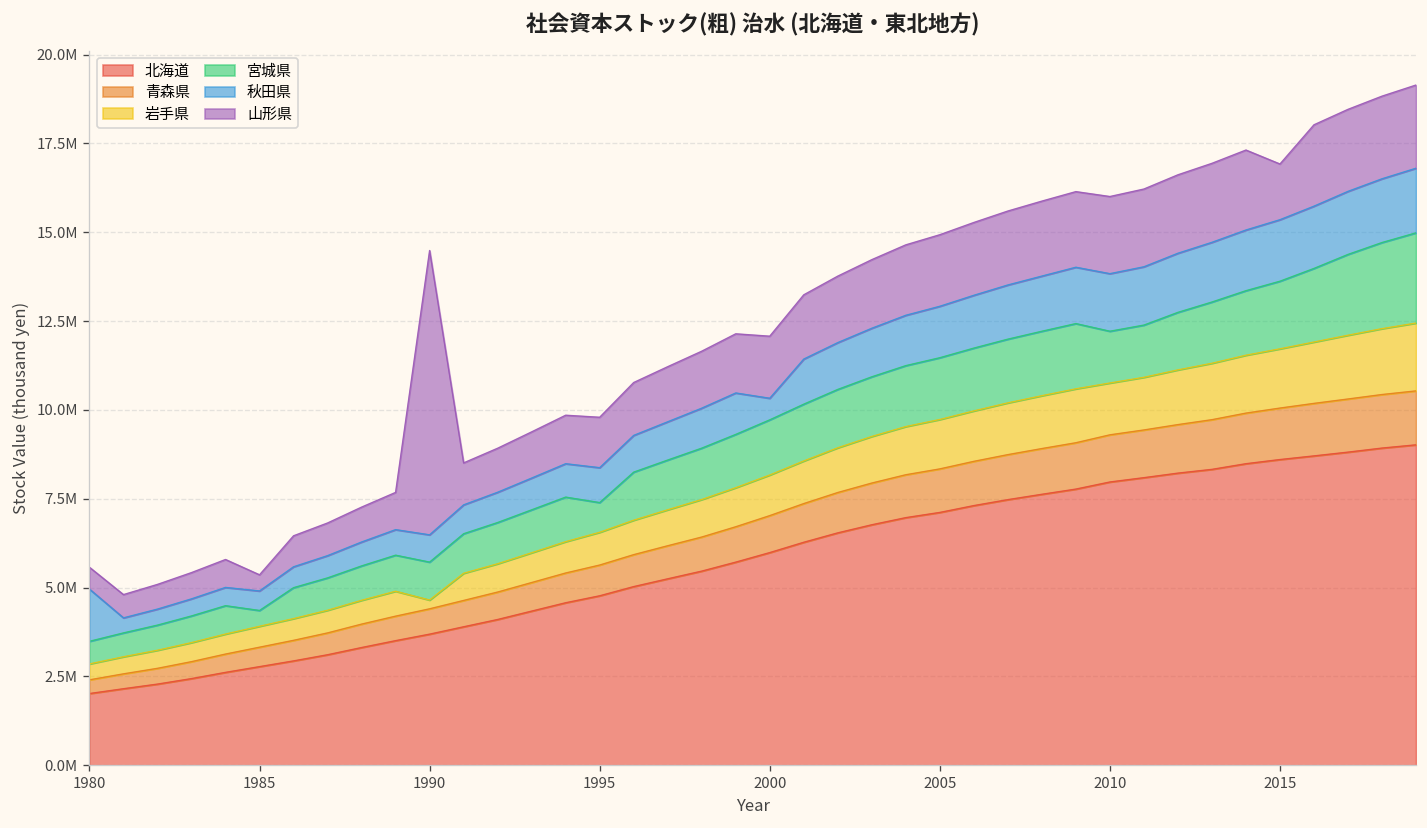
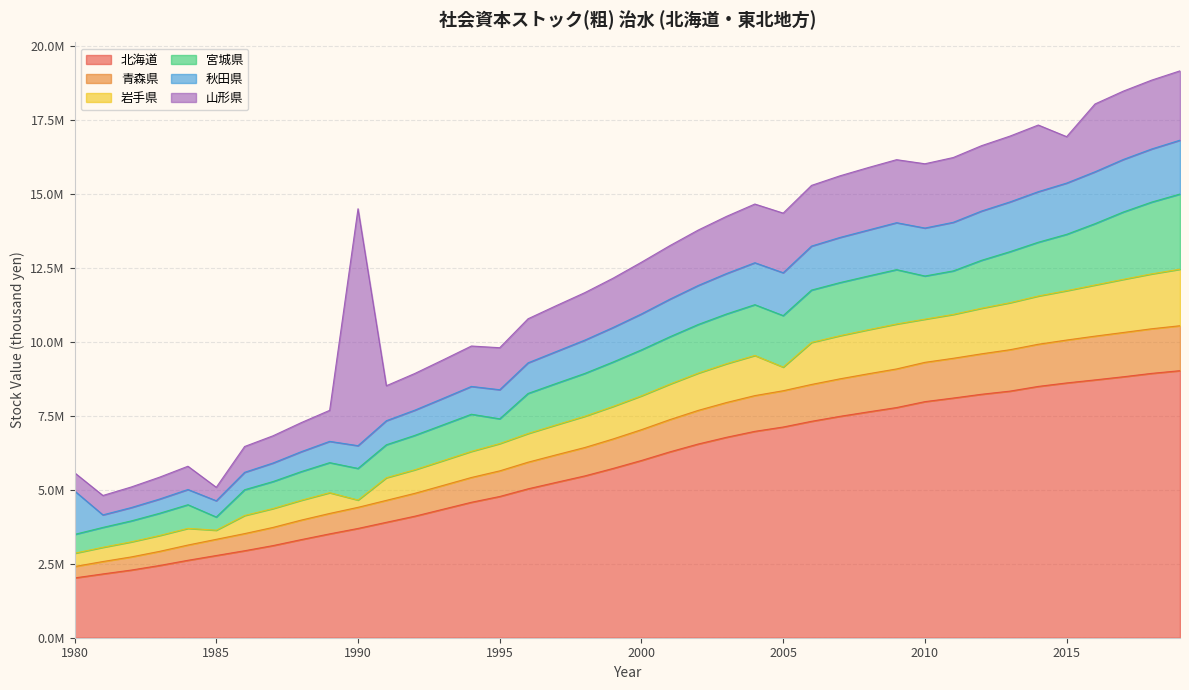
  {
    "岩手県": {
      "1980": 400000,
-     "1985": 600000,
+     "1985": 300000,
      "1990": 200000,
      "1995": 900000,
      "2000": 1100000,
-     "2005": 1400000,
+     "2005": 800000,
      "2010": 1500000,
      "2015": 1700000
    },
    "宮城県": {
      "1980": 600000,
      "1985": 400000,
      "1990": 1100000,
      "1995": 800000,
      "2000": 1600000,
      "2005": 1700000,
      "2010": 1500000,
      "2015": 1900000
    },
    "秋田県": {
      "1980": 1500000,
      "1985": 500000,
      "1990": 800000,
      "1995": 1000000,
-     "2000": 600000,
+     "2000": 1200000,
      "2005": 1400000,
      "2010": 1600000,
      "2015": 1700000
    },
    "山形県": {
      "1980": 600000,
      "1985": 500000,
      "1990": 8000000,
      "1995": 1400000,
      "2000": 1700000,
      "2005": 2000000,
      "2010": 2200000,
      "2015": 1600000
    }
  }
